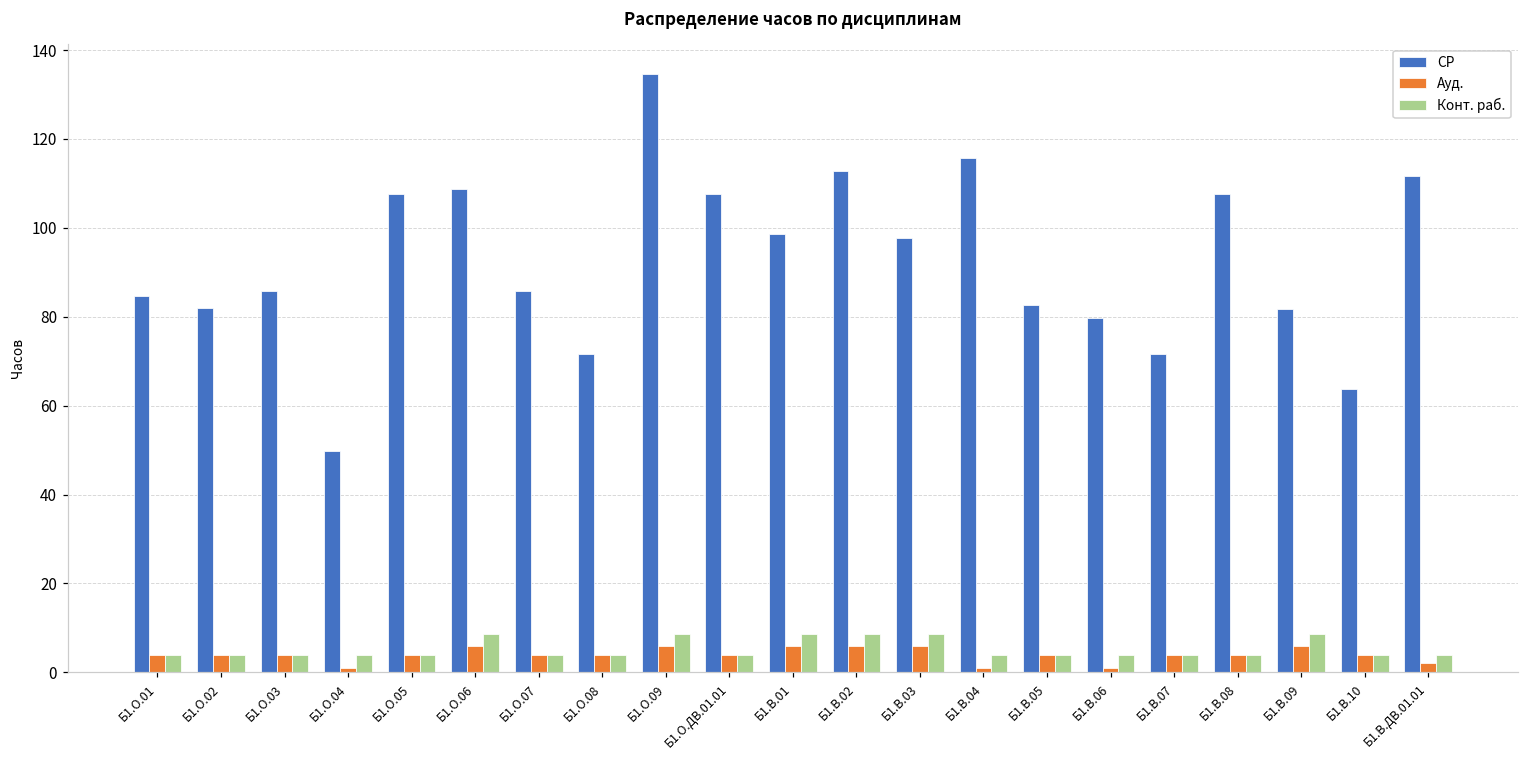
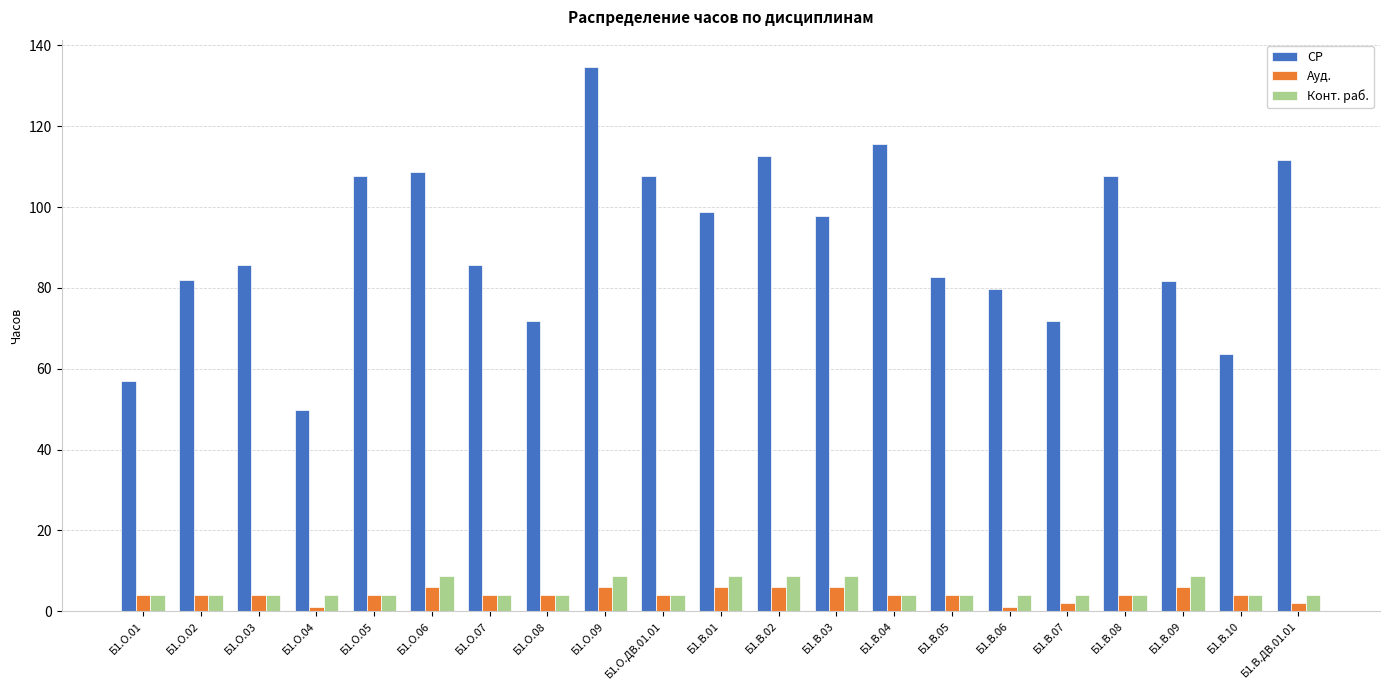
  {
    "СР": {
-     "Б1.О.01": 85,
+     "Б1.О.01": 57,
      "Б1.О.02": 82,
      "Б1.О.03": 86,
      "Б1.О.04": 50,
      "Б1.О.05": 108,
      "Б1.О.06": 109,
      "Б1.О.07": 86,
      "Б1.О.08": 72,
      "Б1.О.09": 135,
      "Б1.О.ДВ.01.01": 108,
      "Б1.В.01": 99,
      "Б1.В.02": 113,
      "Б1.В.03": 98,
      "Б1.В.04": 116,
      "Б1.В.05": 83,
      "Б1.В.06": 80,
      "Б1.В.07": 72,
      "Б1.В.08": 108,
      "Б1.В.09": 82,
      "Б1.В.10": 64,
      "Б1.В.ДВ.01.01": 112
    },
    "Ауд.": {
      "Б1.О.01": 4,
      "Б1.О.02": 4,
      "Б1.О.03": 4,
      "Б1.О.04": 1,
      "Б1.О.05": 4,
      "Б1.О.06": 6,
      "Б1.О.07": 4,
      "Б1.О.08": 4,
      "Б1.О.09": 6,
      "Б1.О.ДВ.01.01": 4,
      "Б1.В.01": 6,
      "Б1.В.02": 6,
      "Б1.В.03": 6,
-     "Б1.В.04": 1,
+     "Б1.В.04": 4,
      "Б1.В.05": 4,
      "Б1.В.06": 1,
-     "Б1.В.07": 4,
+     "Б1.В.07": 2,
      "Б1.В.08": 4,
      "Б1.В.09": 6,
      "Б1.В.10": 4,
      "Б1.В.ДВ.01.01": 2
    },
    "Конт. раб.": {
      "Б1.О.01": 4,
      "Б1.О.02": 4,
      "Б1.О.03": 4,
      "Б1.О.04": 4,
      "Б1.О.05": 4,
      "Б1.О.06": 9,
      "Б1.О.07": 4,
      "Б1.О.08": 4,
      "Б1.О.09": 9,
      "Б1.О.ДВ.01.01": 4,
      "Б1.В.01": 9,
      "Б1.В.02": 9,
      "Б1.В.03": 9,
      "Б1.В.04": 4,
      "Б1.В.05": 4,
      "Б1.В.06": 4,
      "Б1.В.07": 4,
      "Б1.В.08": 4,
      "Б1.В.09": 9,
      "Б1.В.10": 4,
      "Б1.В.ДВ.01.01": 4
    }
  }
